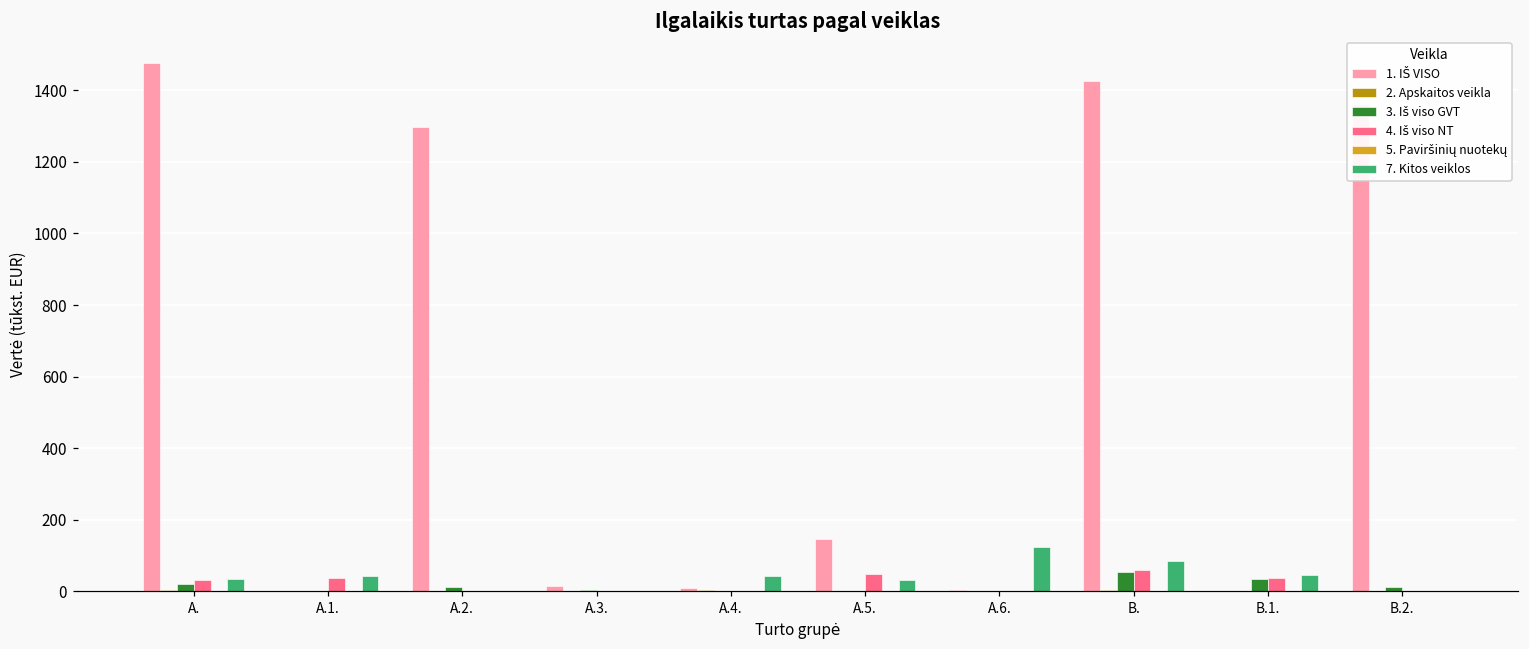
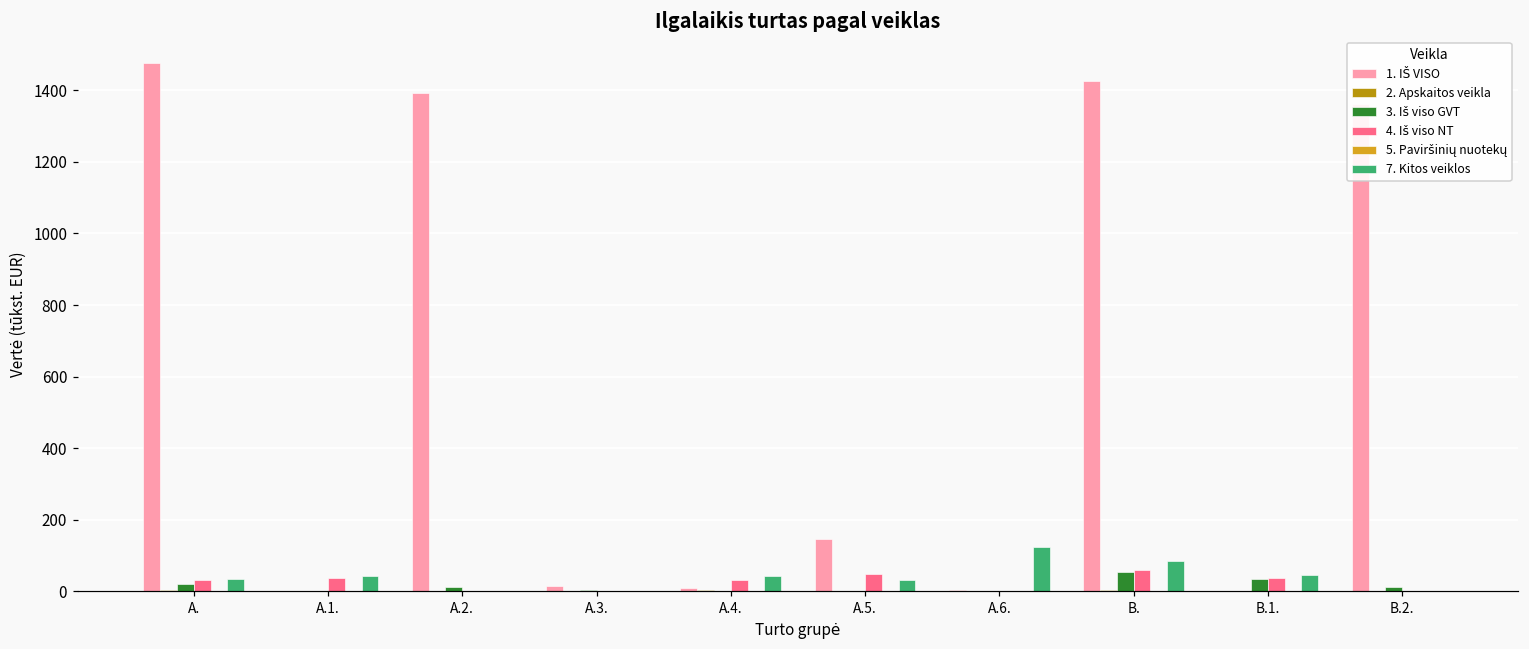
  {
    "1. IŠ VISO": {
      "A.": 1480,
-     "A.2.": 1300,
+     "A.2.": 1390,
      "A.3.": 20,
      "A.4.": 10,
      "A.5.": 150,
      "B.": 1420
    },
    "3. Iš viso GVT": {
      "A.": 20,
      "A.1.": 0,
      "A.2.": 10,
      "A.6.": 0,
      "B.": 60,
      "B.1.": 30,
      "B.2.": 10
    },
    "4. Iš viso NT": {
      "A.": 30,
      "A.1.": 40,
      "A.2.": 0,
-     "A.4.": 0,
+     "A.4.": 30,
      "A.5.": 50,
      "A.6.": 0,
      "B.": 60,
      "B.1.": 40,
      "B.2.": 0
    },
    "7. Kitos veiklos": {
      "A.": 40,
      "A.1.": 40,
      "A.2.": 0,
      "A.4.": 40,
      "A.5.": 30,
      "A.6.": 120,
      "B.": 90,
      "B.1.": 50,
      "B.2.": 0
    }
  }
